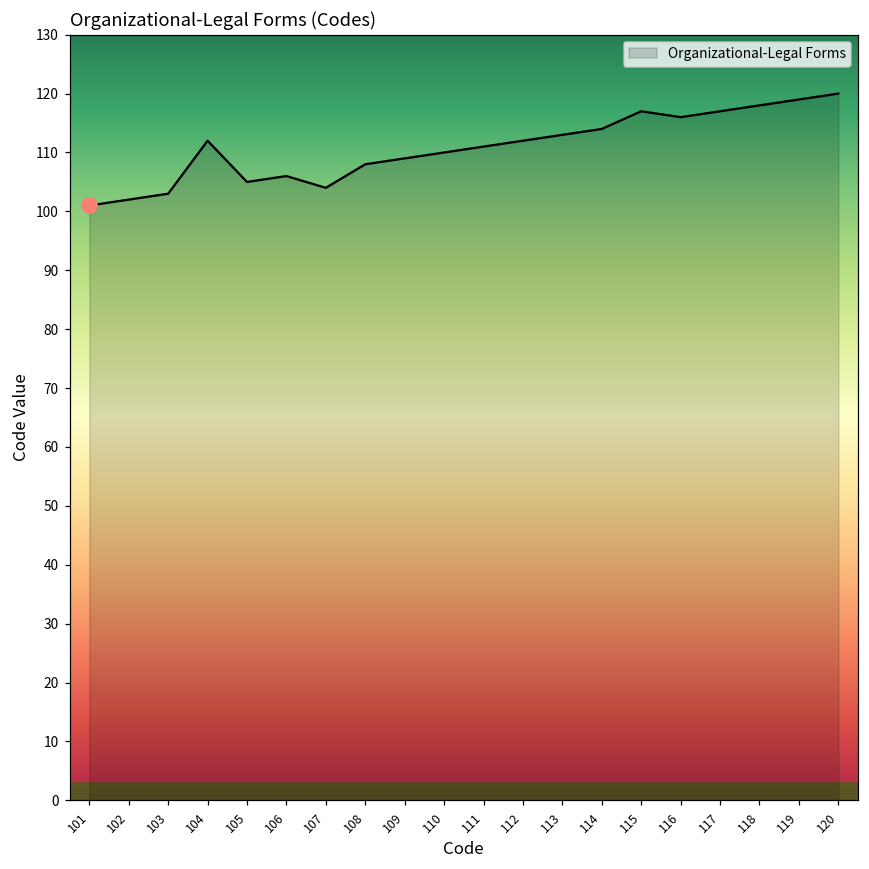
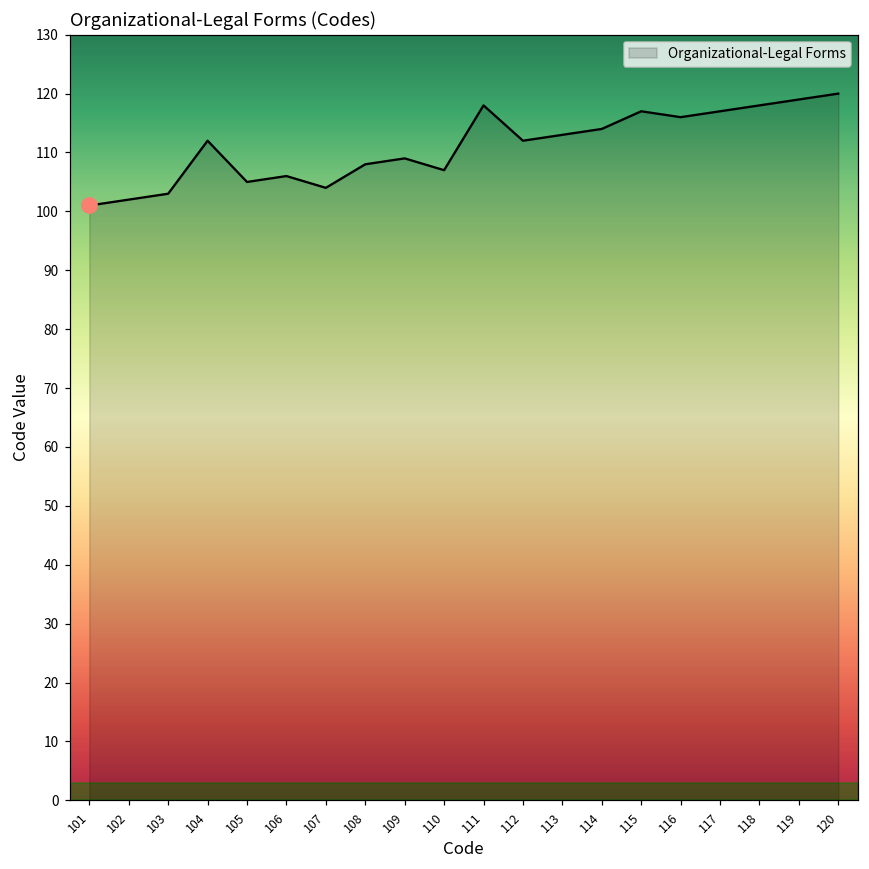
  {
    "Organizational-Legal Forms": {
      "102": 102,
      "103": 103,
      "104": 112,
      "105": 105,
      "106": 106,
      "107": 104,
      "108": 108,
      "109": 109,
-     "110": 110,
-     "111": 111,
+     "110": 107,
+     "111": 118,
      "112": 112,
      "113": 113,
      "114": 114,
      "115": 117,
      "116": 116,
      "117": 117,
      "118": 118,
      "119": 119,
      "120": 120
    }
  }
